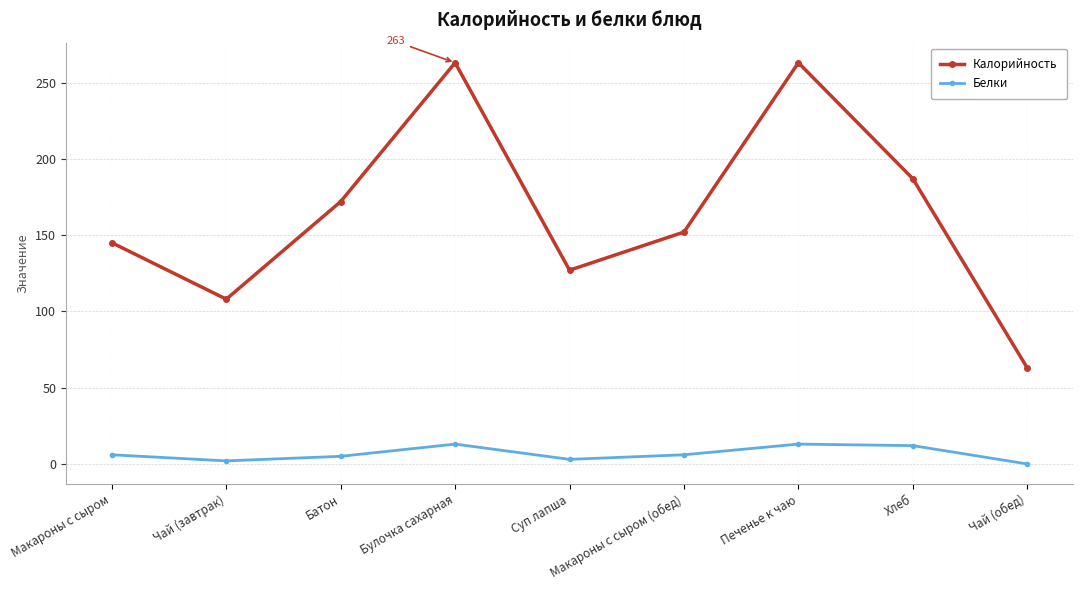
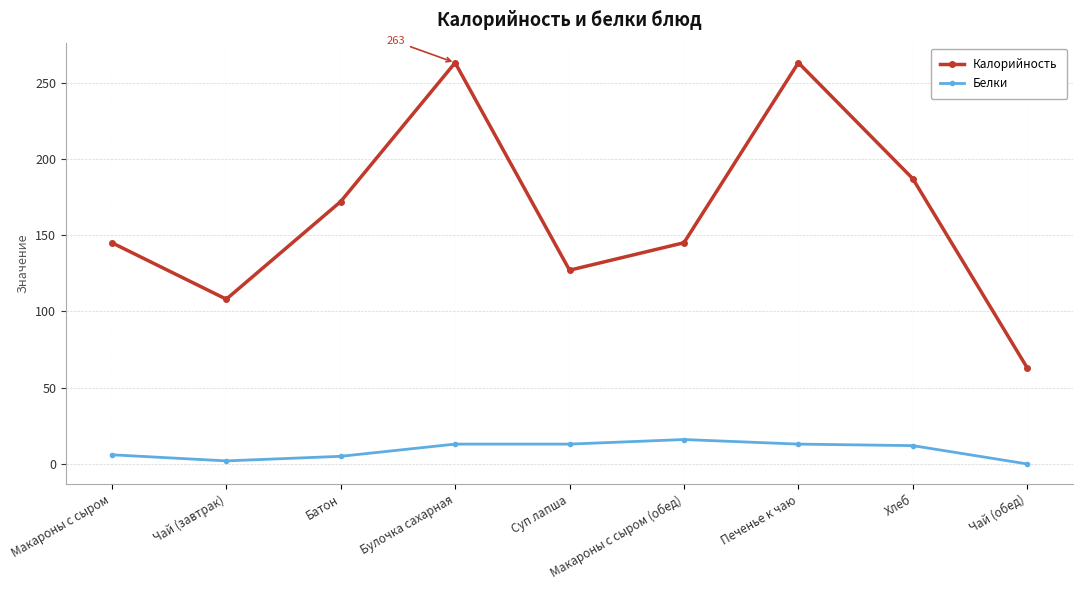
  {
    "Калорийность": {
      "Макароны с сыром": 145,
      "Чай (завтрак)": 108,
      "Батон": 172,
      "Суп лапша": 127,
-     "Макароны с сыром (обед)": 152,
+     "Макароны с сыром (обед)": 145,
      "Печенье к чаю": 263,
      "Хлеб": 187,
      "Чай (обед)": 63
    },
    "Белки": {
      "Макароны с сыром": 6,
      "Чай (завтрак)": 2,
      "Батон": 5,
      "Булочка сахарная": 13,
-     "Суп лапша": 3,
-     "Макароны с сыром (обед)": 6,
+     "Суп лапша": 13,
+     "Макароны с сыром (обед)": 16,
      "Печенье к чаю": 13,
      "Хлеб": 12,
      "Чай (обед)": 0
    }
  }
